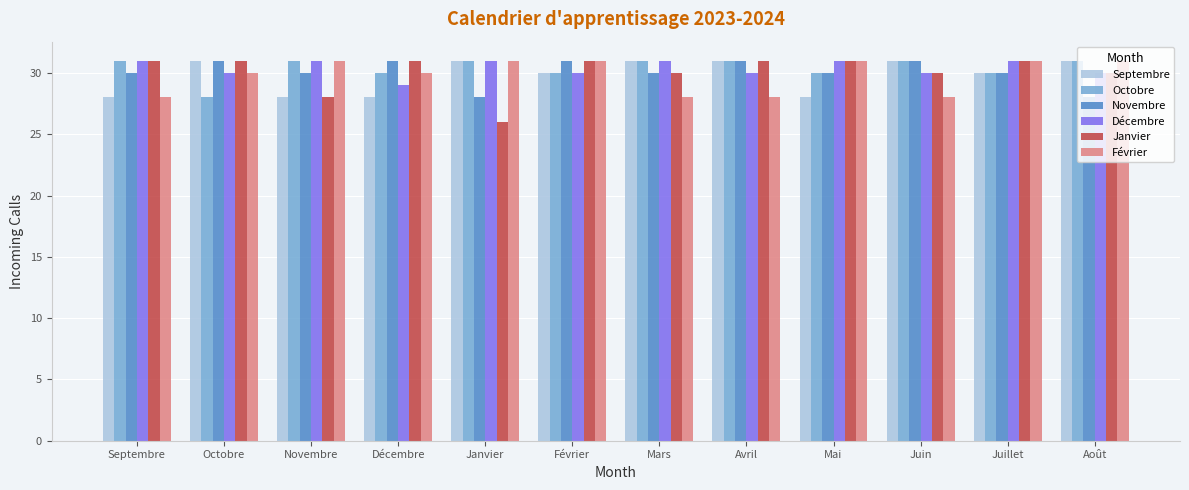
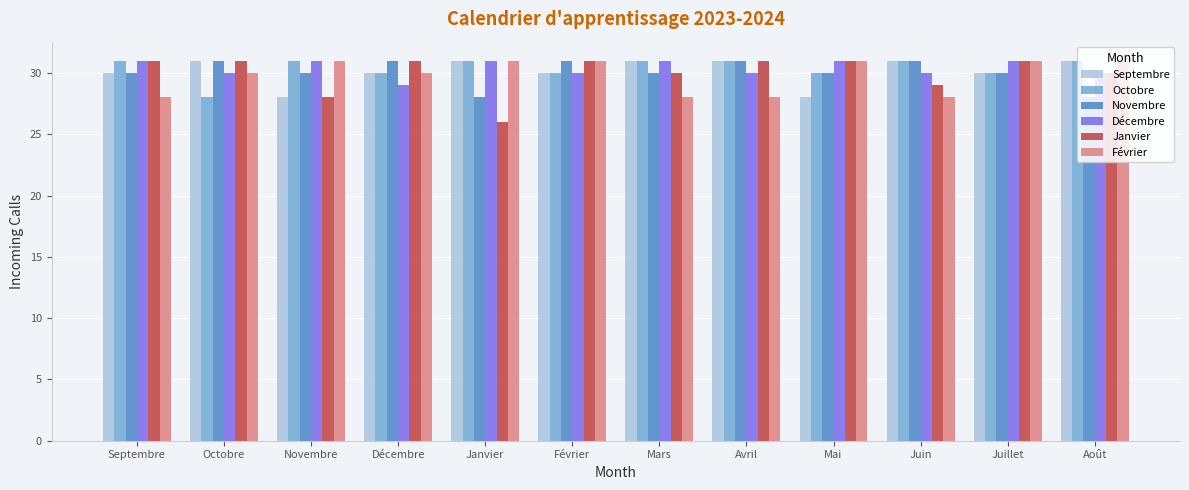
  {
    "Septembre": {
-     "Septembre": 28,
+     "Septembre": 30,
      "Octobre": 31,
      "Novembre": 28,
-     "Décembre": 28,
+     "Décembre": 30,
      "Janvier": 31,
      "Février": 30,
      "Mars": 31,
      "Avril": 31,
      "Mai": 28,
      "Juin": 31,
      "Juillet": 30,
      "Août": 31
    },
    "Décembre": {
      "Septembre": 31,
      "Octobre": 30,
      "Novembre": 31,
      "Décembre": 29,
      "Janvier": 31,
      "Février": 30,
      "Mars": 31,
      "Avril": 30,
      "Mai": 31,
      "Juin": 30,
      "Juillet": 31
    },
    "Janvier": {
      "Septembre": 31,
      "Octobre": 31,
      "Novembre": 28,
      "Décembre": 31,
      "Janvier": 26,
      "Février": 31,
      "Mars": 30,
      "Avril": 31,
      "Mai": 31,
-     "Juin": 30,
+     "Juin": 29,
      "Juillet": 31
    },
    "Février": {
      "Septembre": 28,
      "Octobre": 30,
      "Novembre": 31,
      "Décembre": 30,
      "Janvier": 31,
      "Février": 31,
      "Mars": 28,
      "Avril": 28,
      "Mai": 31,
      "Juin": 28,
      "Juillet": 31
    }
  }
